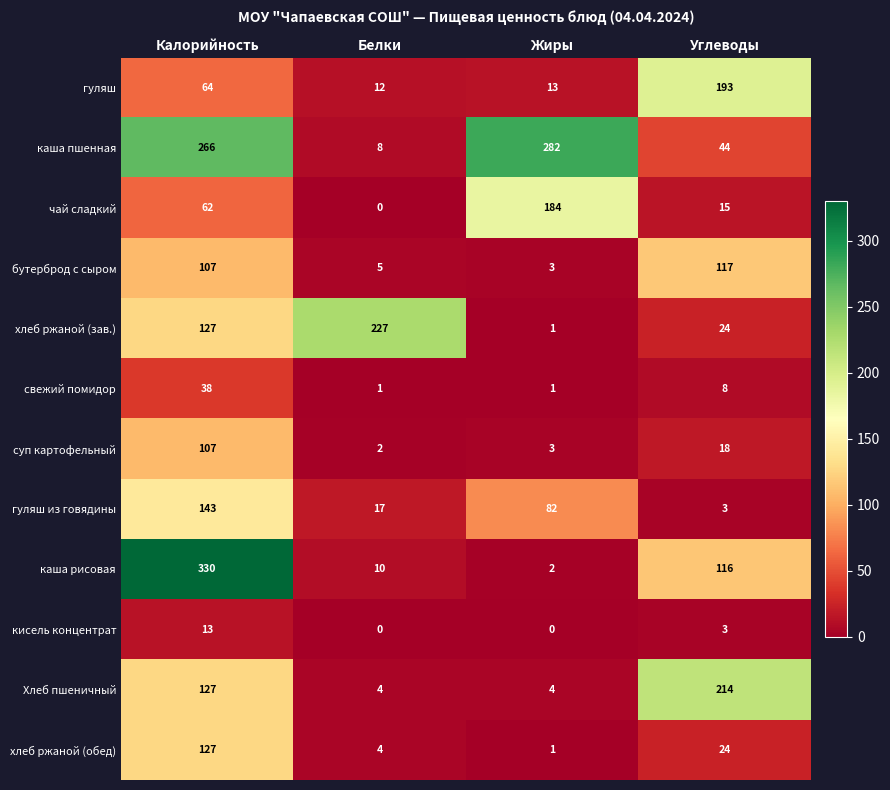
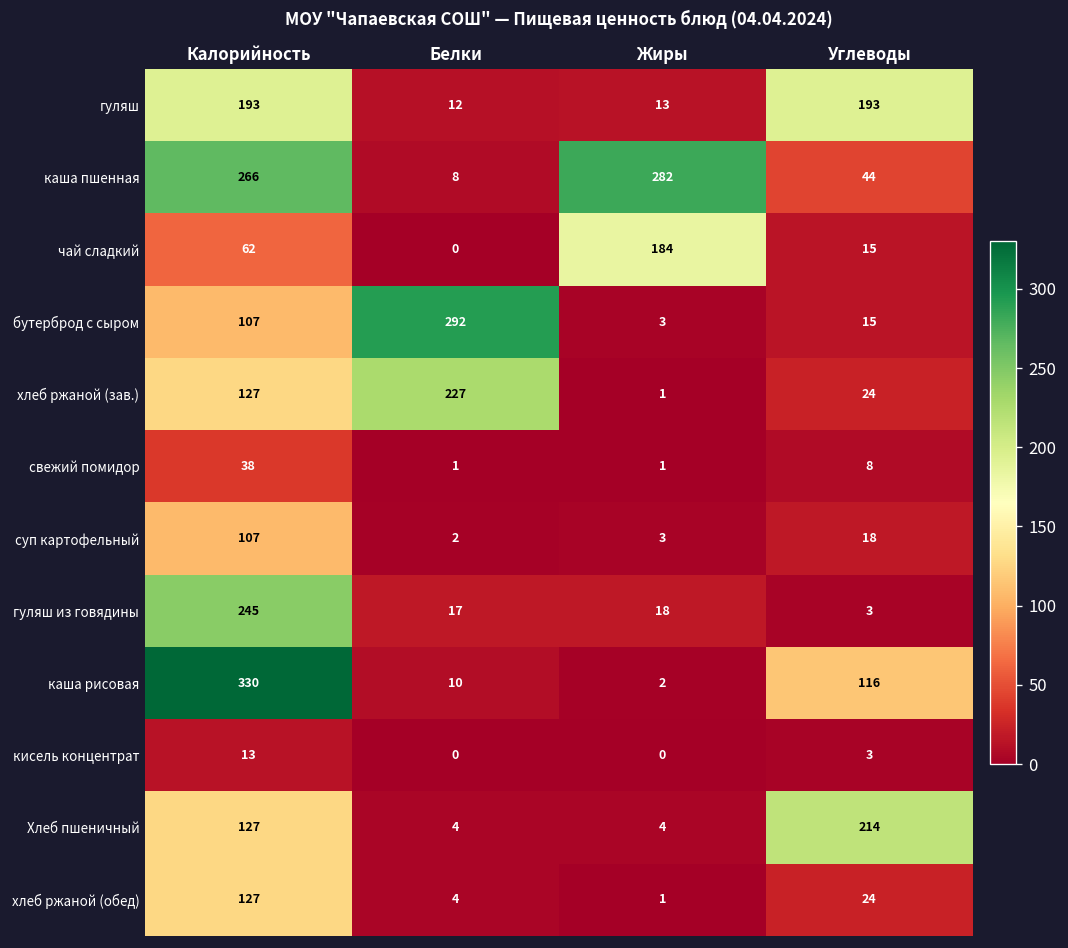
  {
    "гуляш": {
-     "Калорийность": 64,
+     "Калорийность": 193,
      "Белки": 12,
      "Жиры": 13,
      "Углеводы": 193
    },
    "каша пшенная": {
      "Калорийность": 266,
      "Белки": 8,
      "Жиры": 282,
      "Углеводы": 44
    },
    "чай сладкий": {
      "Калорийность": 62,
      "Белки": 0,
      "Жиры": 184,
      "Углеводы": 15
    },
    "бутерброд с сыром": {
      "Калорийность": 107,
-     "Белки": 5,
+     "Белки": 292,
      "Жиры": 3,
-     "Углеводы": 117
+     "Углеводы": 15
    },
    "хлеб ржаной (зав.)": {
      "Калорийность": 127,
      "Белки": 227,
      "Жиры": 1,
      "Углеводы": 24
    },
    "свежий помидор": {
      "Калорийность": 38,
      "Белки": 1,
      "Жиры": 1,
      "Углеводы": 8
    },
    "суп картофельный": {
      "Калорийность": 107,
      "Белки": 2,
      "Жиры": 3,
      "Углеводы": 18
    },
    "гуляш из говядины": {
-     "Калорийность": 143,
+     "Калорийность": 245,
      "Белки": 17,
-     "Жиры": 82,
+     "Жиры": 18,
      "Углеводы": 3
    },
    "каша рисовая": {
      "Калорийность": 330,
      "Белки": 10,
      "Жиры": 2,
      "Углеводы": 116
    },
    "кисель концентрат": {
      "Калорийность": 13,
      "Белки": 0,
      "Жиры": 0,
      "Углеводы": 3
    },
    "Хлеб пшеничный": {
      "Калорийность": 127,
      "Белки": 4,
      "Жиры": 4,
      "Углеводы": 214
    },
    "хлеб ржаной (обед)": {
      "Калорийность": 127,
      "Белки": 4,
      "Жиры": 1,
      "Углеводы": 24
    }
  }
